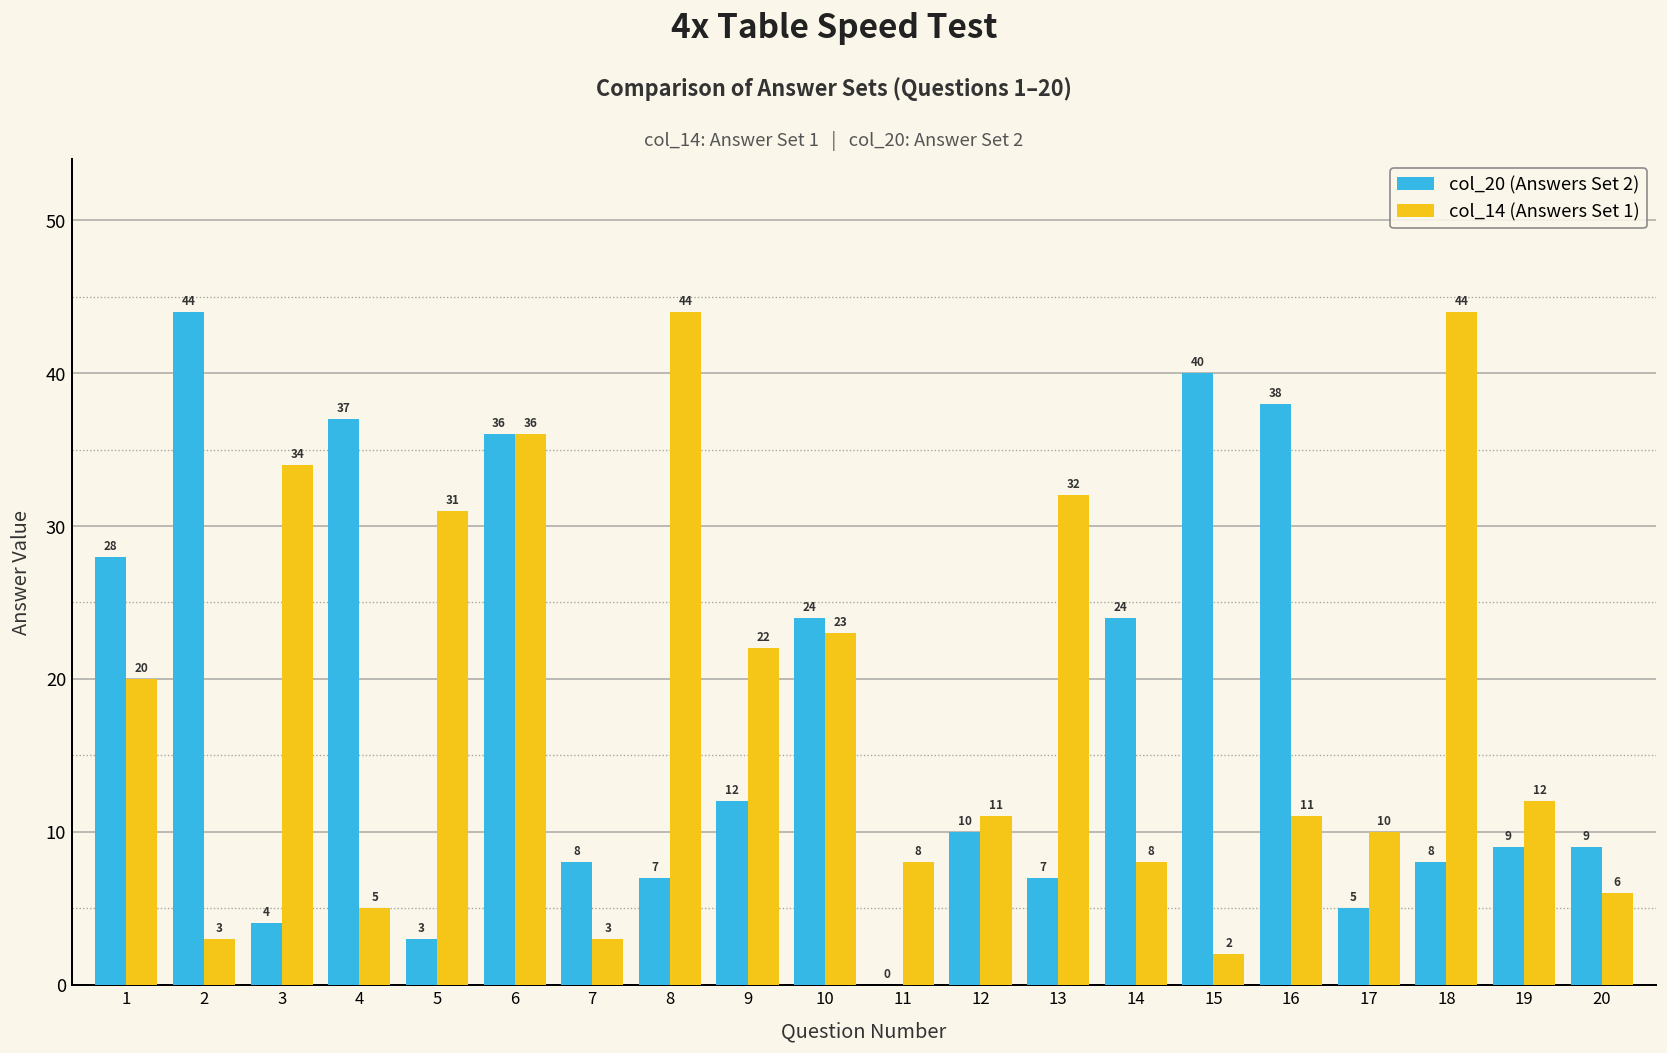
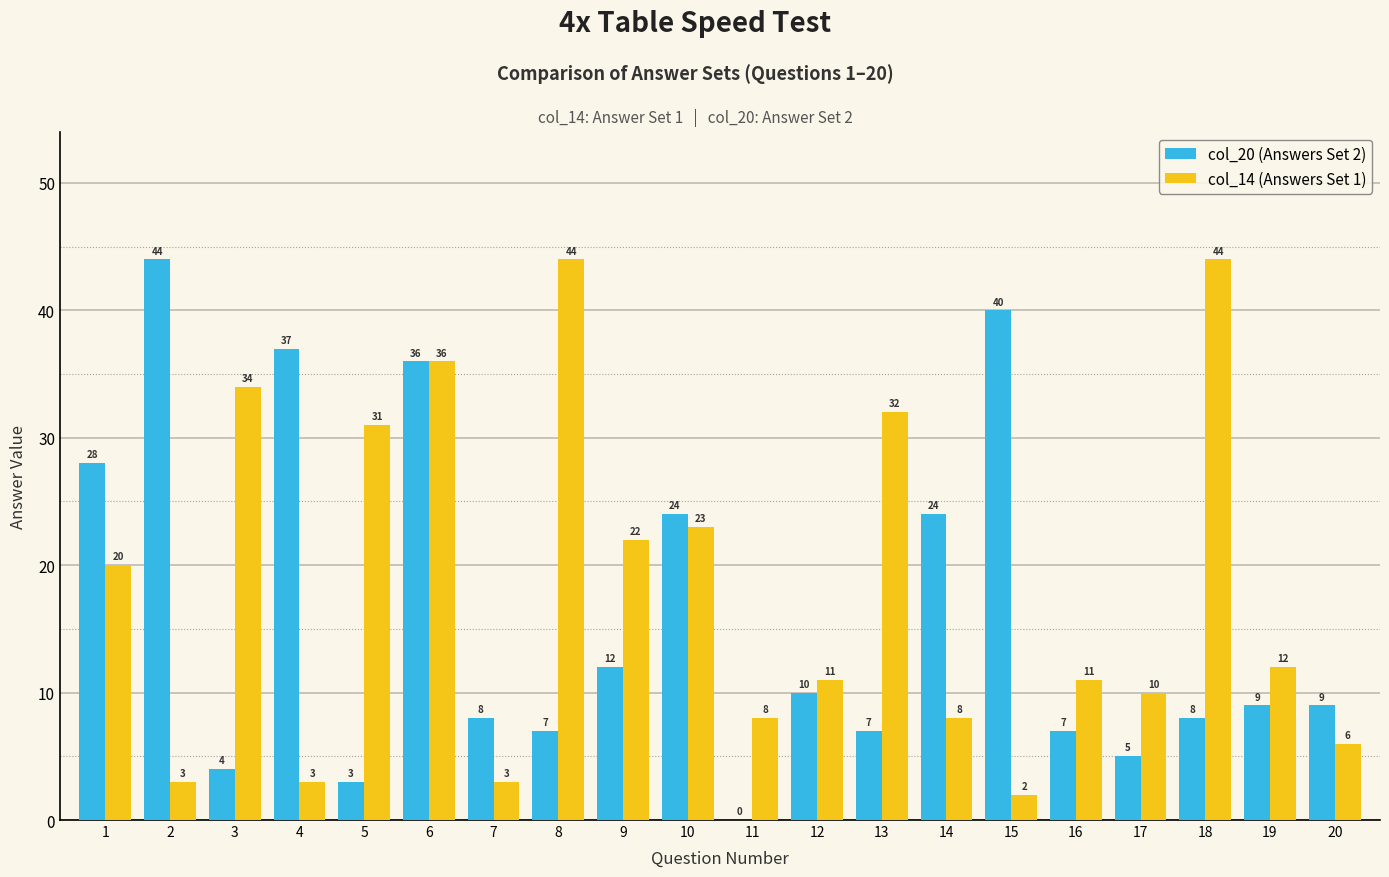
  {
    "col_20 (Answers Set 2)": {
      "1": 28,
      "2": 44,
      "3": 4,
      "4": 37,
      "5": 3,
      "6": 36,
      "7": 8,
      "8": 7,
      "9": 12,
      "10": 24,
      "11": 0,
      "12": 10,
      "13": 7,
      "14": 24,
      "15": 40,
-     "16": 38,
+     "16": 7,
      "17": 5,
      "18": 8,
      "19": 9,
      "20": 9
    },
    "col_14 (Answers Set 1)": {
      "1": 20,
      "2": 3,
      "3": 34,
-     "4": 5,
+     "4": 3,
      "5": 31,
      "6": 36,
      "7": 3,
      "8": 44,
      "9": 22,
      "10": 23,
      "11": 8,
      "12": 11,
      "13": 32,
      "14": 8,
      "15": 2,
      "16": 11,
      "17": 10,
      "18": 44,
      "19": 12,
      "20": 6
    }
  }
